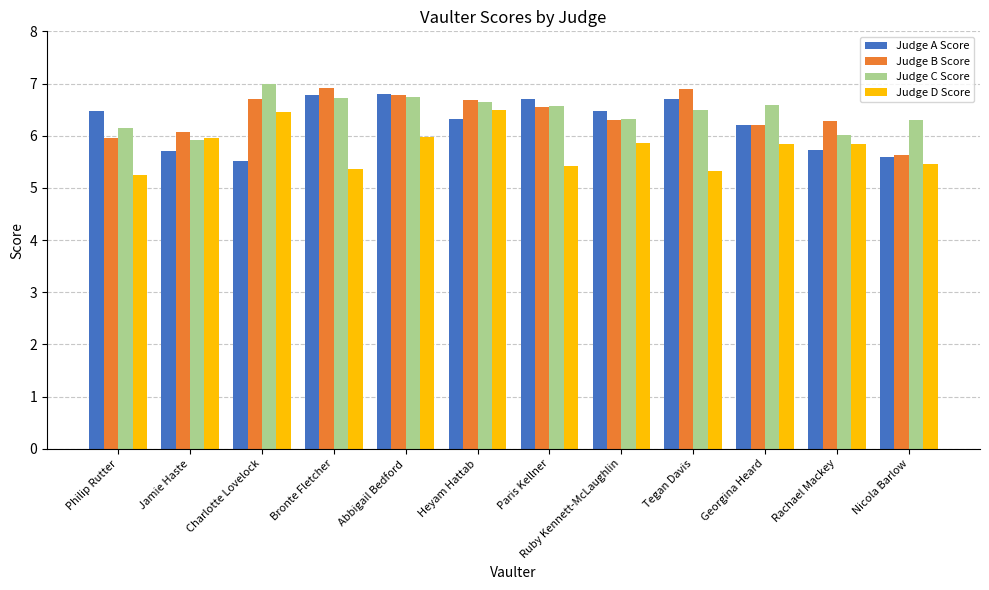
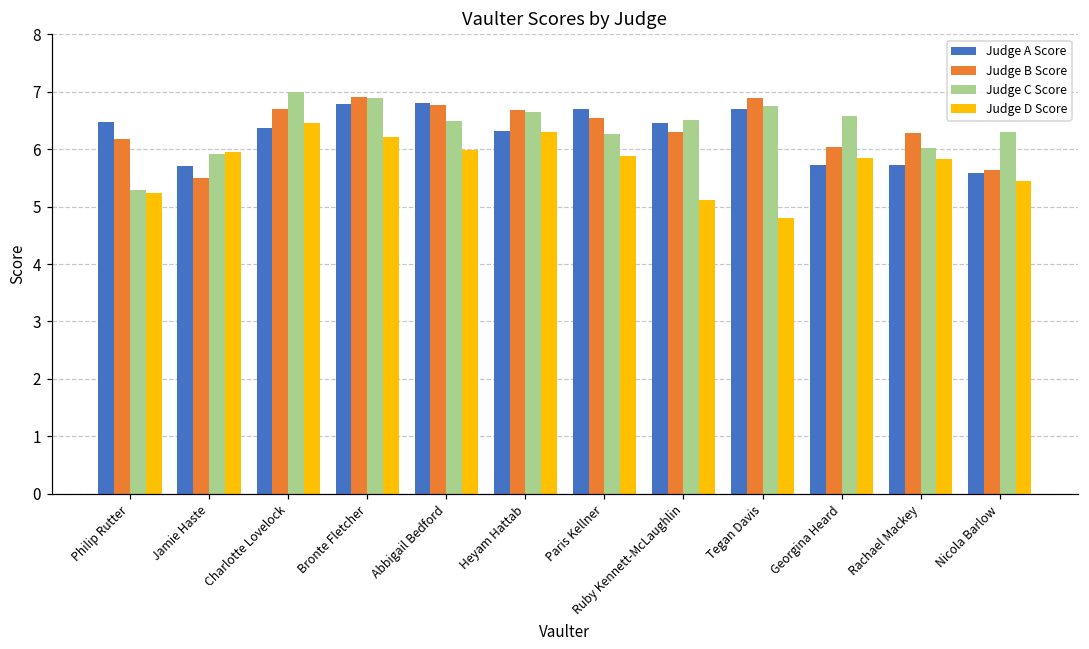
  {
    "Judge A Score": {
      "Philip Rutter": 6.5,
      "Jamie Haste": 5.7,
-     "Charlotte Lovelock": 5.5,
+     "Charlotte Lovelock": 6.4,
      "Bronte Fletcher": 6.8,
      "Abbigail Bedford": 6.8,
      "Heyam Hattab": 6.3,
      "Paris Kellner": 6.7,
      "Ruby Kennett-McLaughlin": 6.5,
      "Tegan Davis": 6.7,
-     "Georgina Heard": 6.2,
+     "Georgina Heard": 5.7,
      "Rachael Mackey": 5.7,
      "Nicola Barlow": 5.6
    },
    "Judge B Score": {
-     "Philip Rutter": 5.9,
-     "Jamie Haste": 6.1,
+     "Philip Rutter": 6.2,
+     "Jamie Haste": 5.5,
      "Charlotte Lovelock": 6.7,
      "Bronte Fletcher": 6.9,
      "Abbigail Bedford": 6.8,
      "Heyam Hattab": 6.7,
      "Paris Kellner": 6.5,
      "Ruby Kennett-McLaughlin": 6.3,
      "Tegan Davis": 6.9,
-     "Georgina Heard": 6.2,
+     "Georgina Heard": 6.0,
      "Rachael Mackey": 6.3,
      "Nicola Barlow": 5.6
    },
    "Judge C Score": {
-     "Philip Rutter": 6.1,
+     "Philip Rutter": 5.3,
      "Jamie Haste": 5.9,
      "Charlotte Lovelock": 7.0,
-     "Bronte Fletcher": 6.7,
-     "Abbigail Bedford": 6.8,
+     "Bronte Fletcher": 6.9,
+     "Abbigail Bedford": 6.5,
      "Heyam Hattab": 6.7,
-     "Paris Kellner": 6.6,
-     "Ruby Kennett-McLaughlin": 6.3,
-     "Tegan Davis": 6.5,
+     "Paris Kellner": 6.3,
+     "Ruby Kennett-McLaughlin": 6.5,
+     "Tegan Davis": 6.8,
      "Georgina Heard": 6.6,
      "Rachael Mackey": 6.0,
      "Nicola Barlow": 6.3
    },
    "Judge D Score": {
      "Philip Rutter": 5.2,
      "Jamie Haste": 5.9,
      "Charlotte Lovelock": 6.5,
-     "Bronte Fletcher": 5.4,
+     "Bronte Fletcher": 6.2,
      "Abbigail Bedford": 6.0,
-     "Heyam Hattab": 6.5,
-     "Paris Kellner": 5.4,
-     "Ruby Kennett-McLaughlin": 5.9,
-     "Tegan Davis": 5.3,
+     "Heyam Hattab": 6.3,
+     "Paris Kellner": 5.9,
+     "Ruby Kennett-McLaughlin": 5.1,
+     "Tegan Davis": 4.8,
      "Georgina Heard": 5.8,
      "Rachael Mackey": 5.8,
      "Nicola Barlow": 5.5
    }
  }
